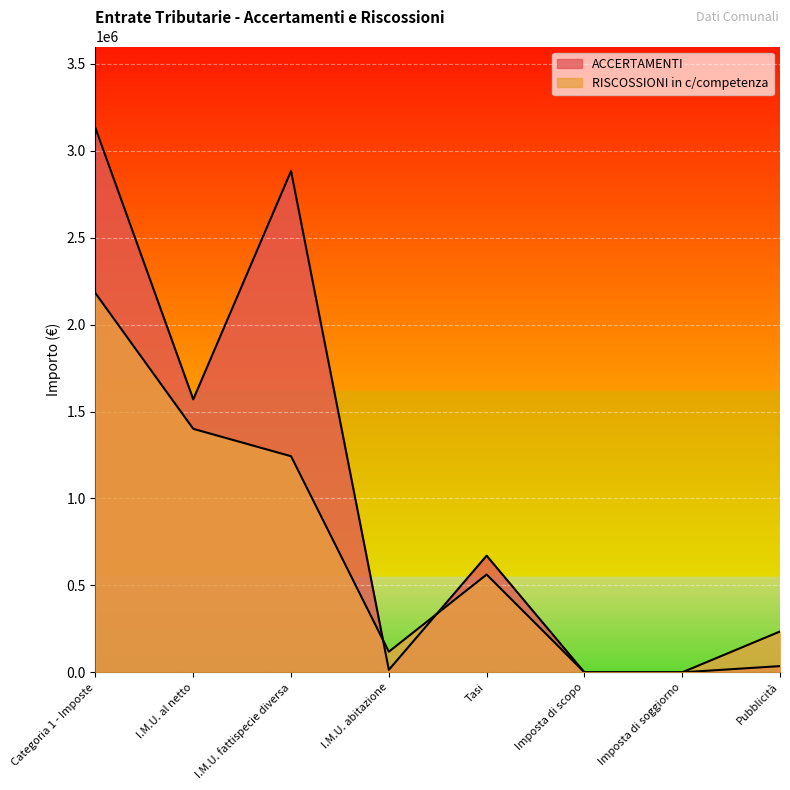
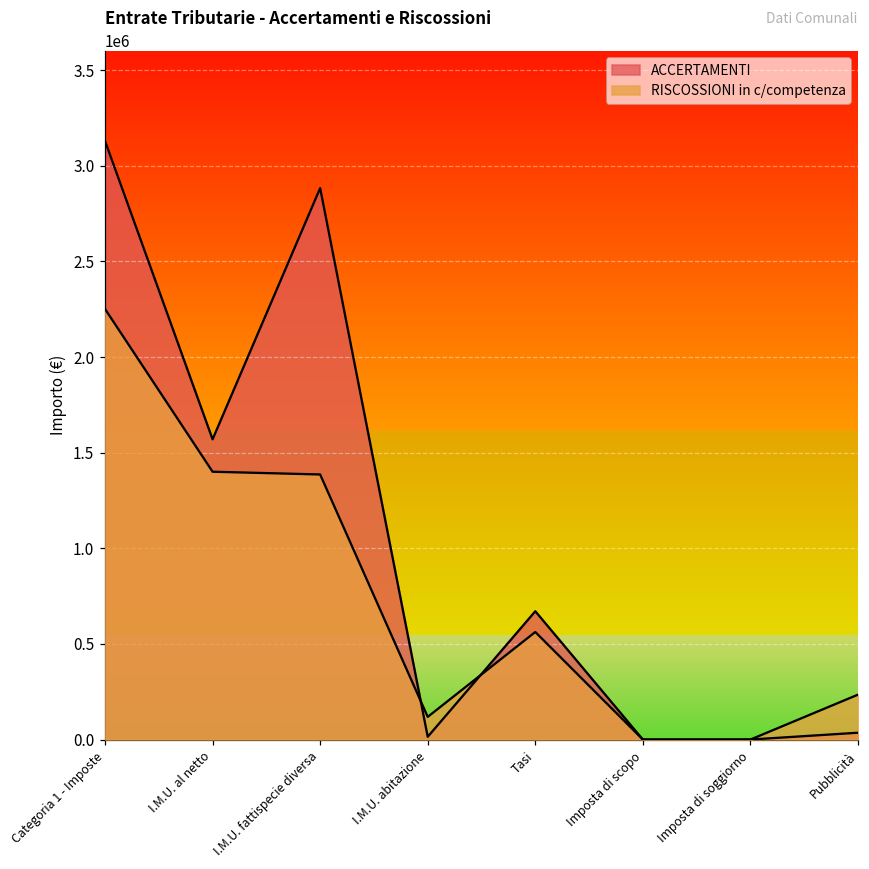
  {
    "ACCERTAMENTI": {
      "Categoria 1 - Imposte": 3130000,
      "I.M.U. al netto": 1570000,
      "I.M.U. fattispecie diversa": 2880000,
      "I.M.U. abitazione": 10000,
      "Tasi": 670000,
      "Pubblicità": 40000
    },
    "RISCOSSIONI in c/competenza": {
-     "Categoria 1 - Imposte": 2180000,
+     "Categoria 1 - Imposte": 2250000,
      "I.M.U. al netto": 1400000,
-     "I.M.U. fattispecie diversa": 1240000,
+     "I.M.U. fattispecie diversa": 1390000,
      "I.M.U. abitazione": 120000,
      "Tasi": 560000,
      "Pubblicità": 230000
    }
  }
